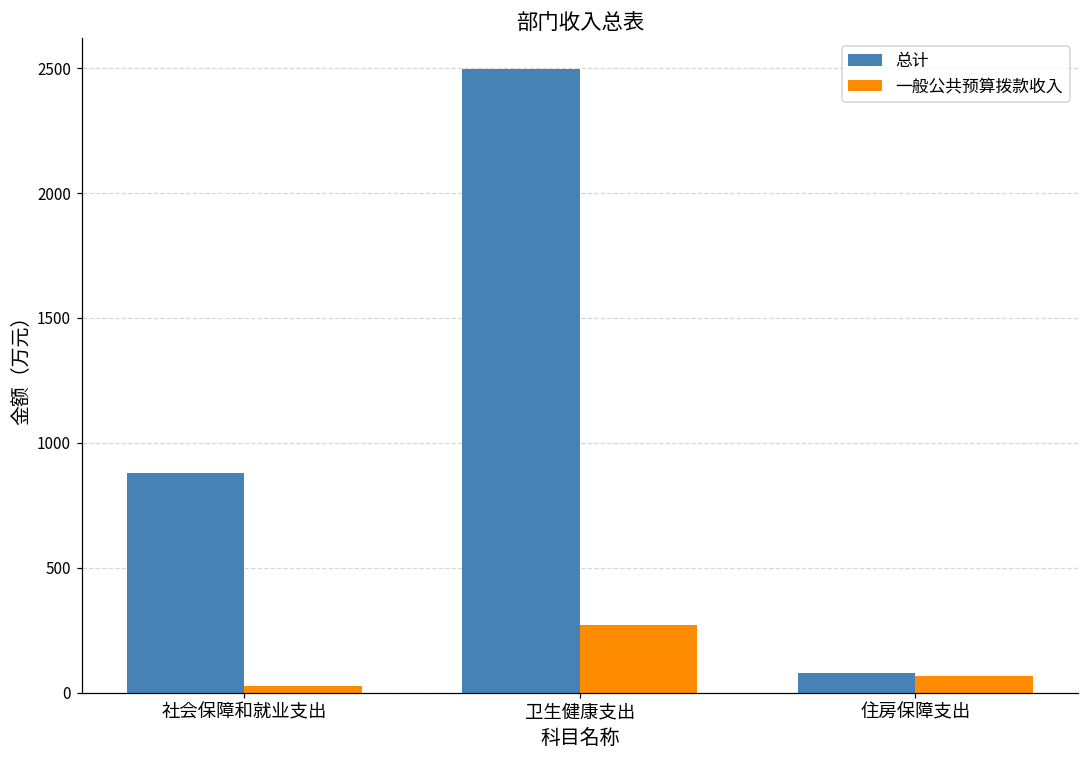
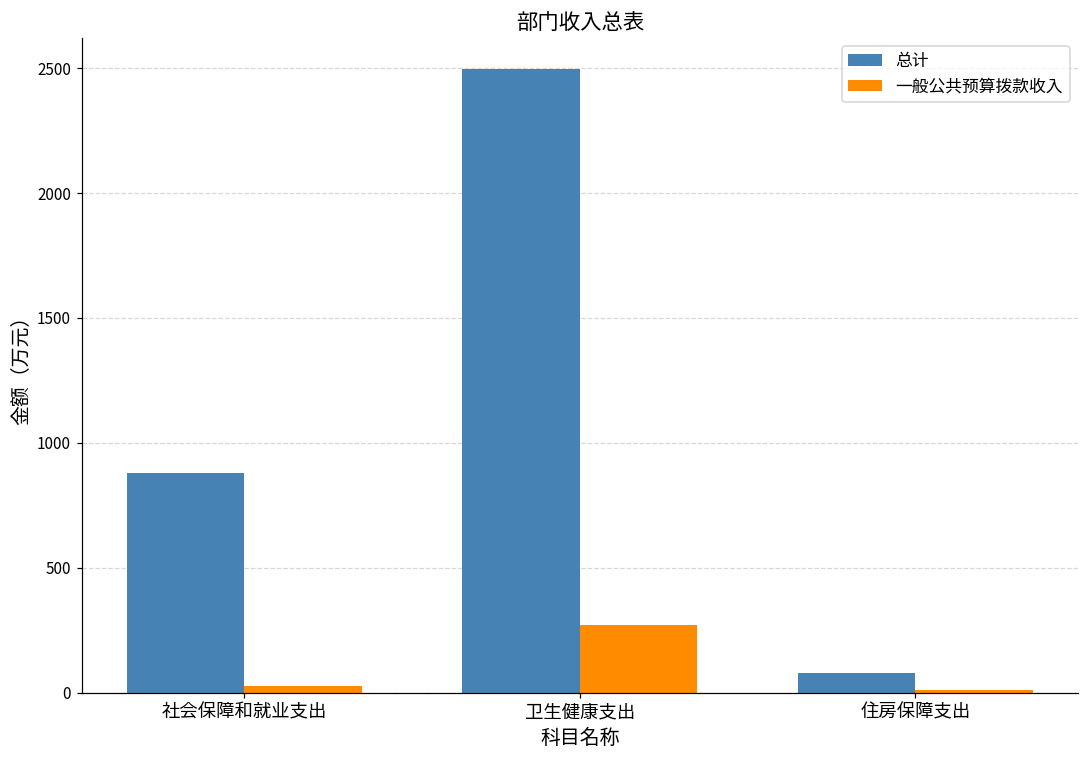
  {
    "总计": {
      "社会保障和就业支出": 880,
      "卫生健康支出": 2500,
      "住房保障支出": 80
    },
    "一般公共预算拨款收入": {
      "社会保障和就业支出": 30,
      "卫生健康支出": 270,
-     "住房保障支出": 60
+     "住房保障支出": 10
    }
  }
